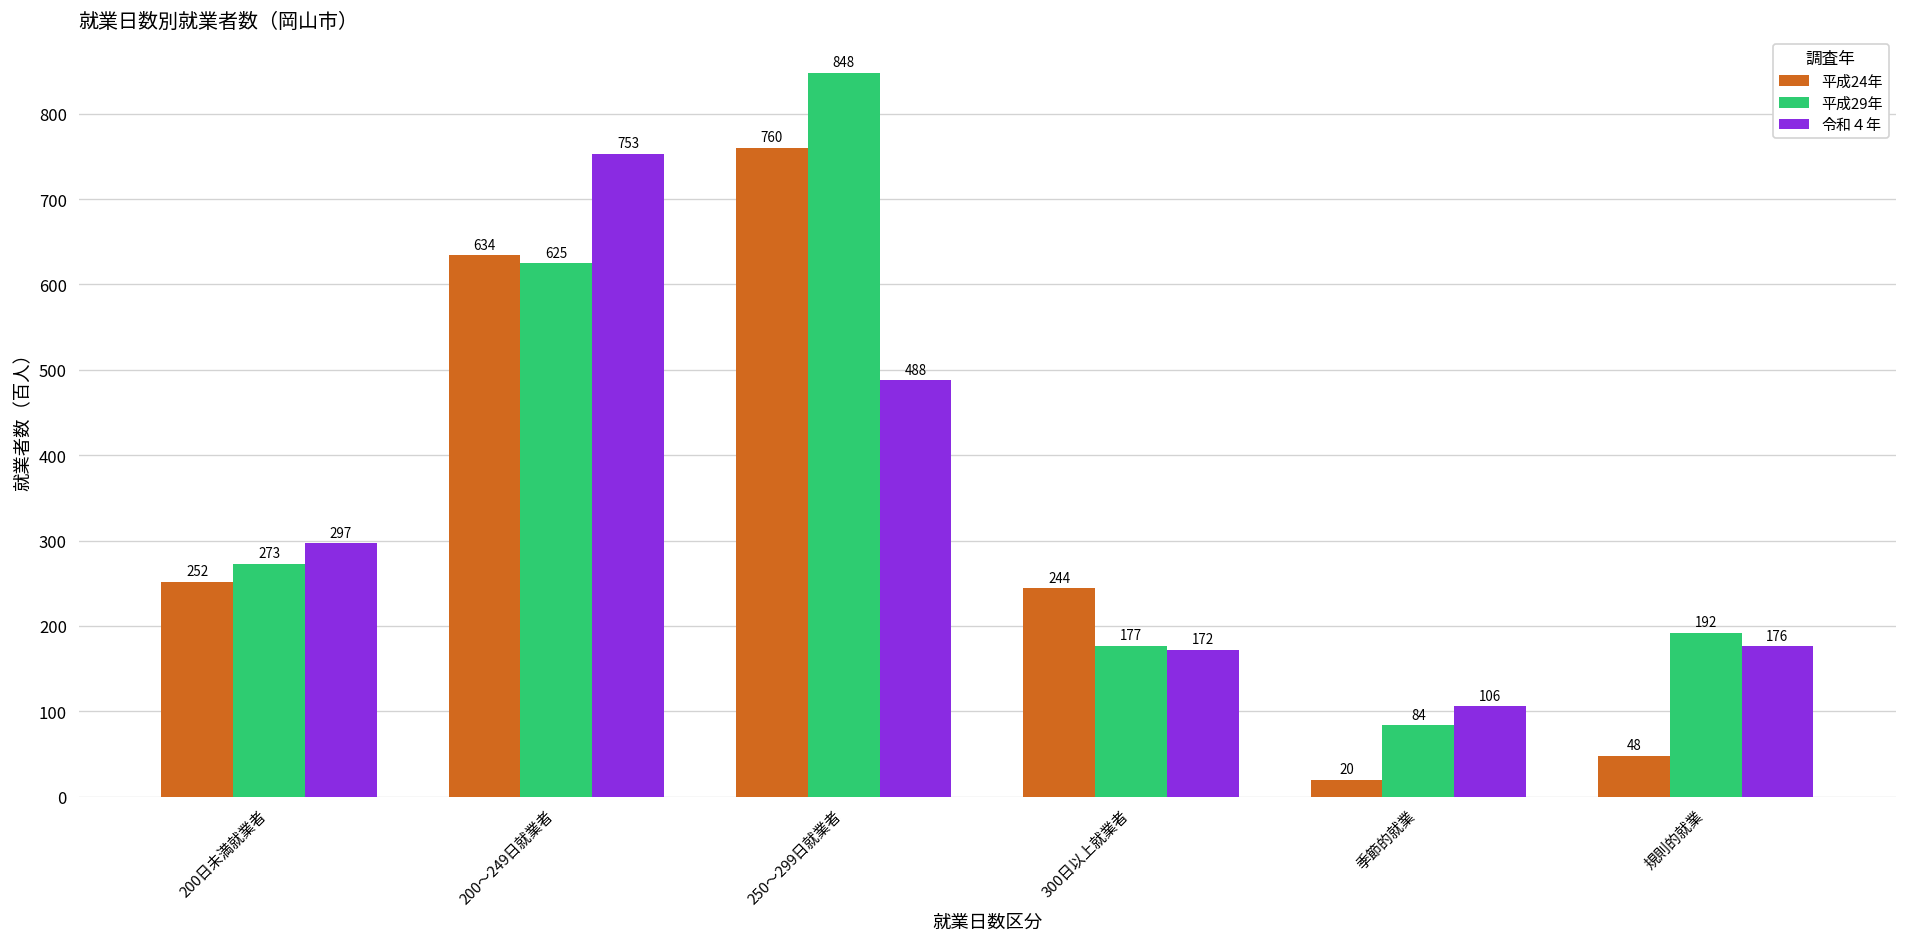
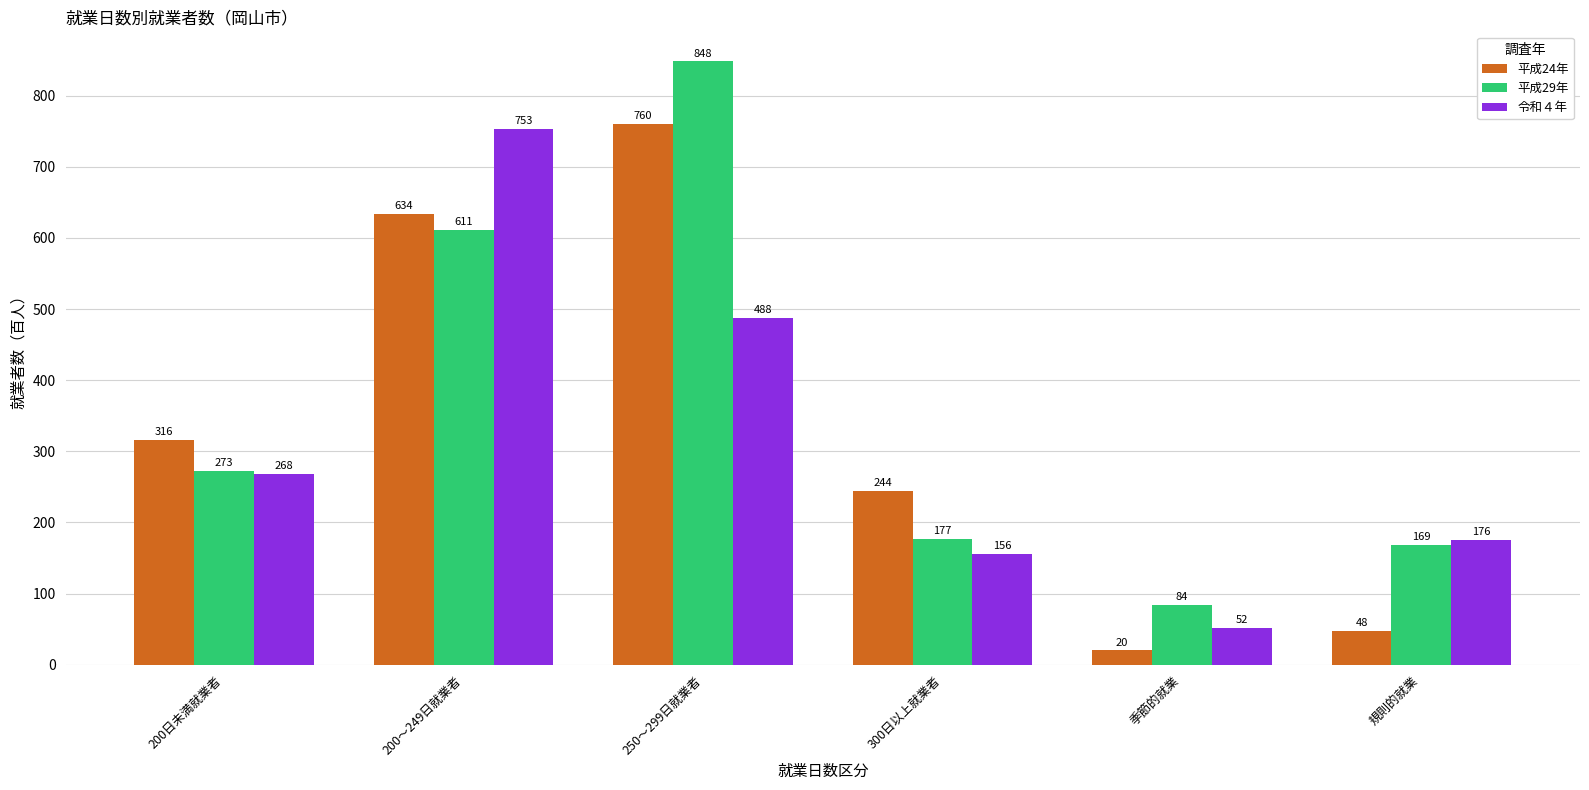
  {
    "平成24年": {
-     "200日未満就業者": 252,
+     "200日未満就業者": 316,
      "200～249日就業者": 634,
      "250～299日就業者": 760,
      "300日以上就業者": 244,
      "季節的就業": 20,
      "規則的就業": 48
    },
    "平成29年": {
      "200日未満就業者": 273,
-     "200～249日就業者": 625,
+     "200～249日就業者": 611,
      "250～299日就業者": 848,
      "300日以上就業者": 177,
      "季節的就業": 84,
-     "規則的就業": 192
+     "規則的就業": 169
    },
    "令和４年": {
-     "200日未満就業者": 297,
+     "200日未満就業者": 268,
      "200～249日就業者": 753,
      "250～299日就業者": 488,
-     "300日以上就業者": 172,
-     "季節的就業": 106,
+     "300日以上就業者": 156,
+     "季節的就業": 52,
      "規則的就業": 176
    }
  }
